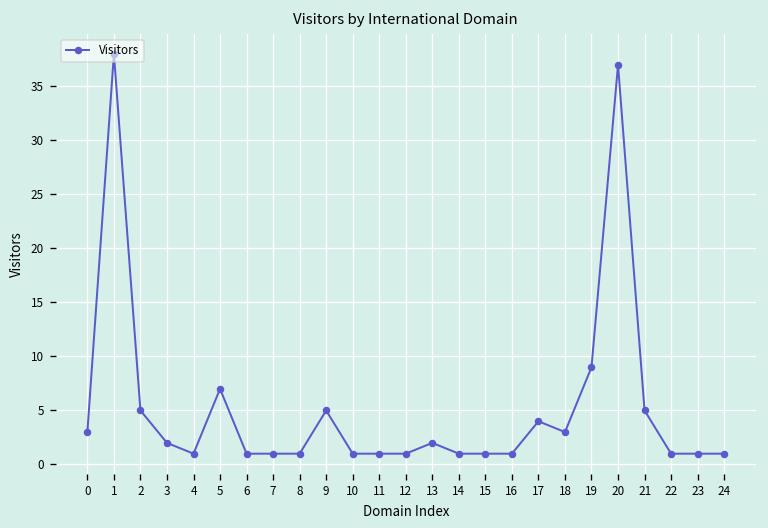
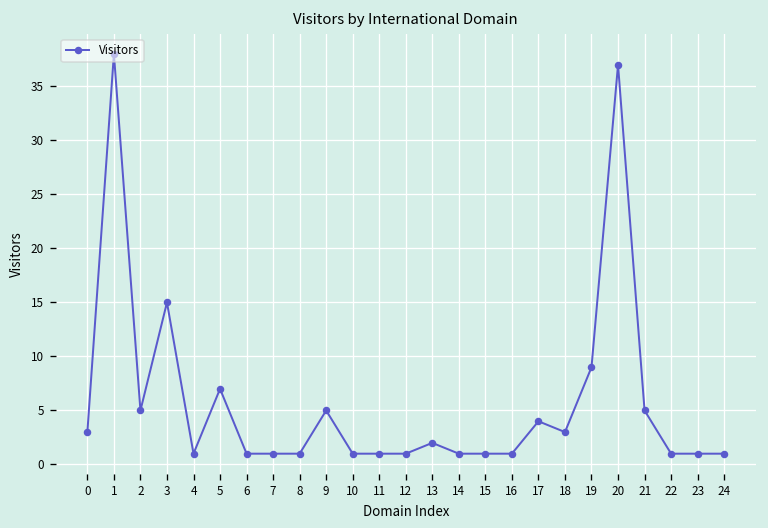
  {
    "0": 3,
    "2": 5,
-   "3": 2,
+   "3": 15,
    "4": 1,
    "5": 7,
    "6": 1,
    "7": 1,
    "8": 1,
    "9": 5,
    "10": 1,
    "11": 1,
    "12": 1,
    "13": 2,
    "14": 1,
    "15": 1,
    "16": 1,
    "17": 4,
    "18": 3,
    "19": 9,
    "20": 37,
    "21": 5,
    "22": 1,
    "23": 1,
    "24": 1
  }
